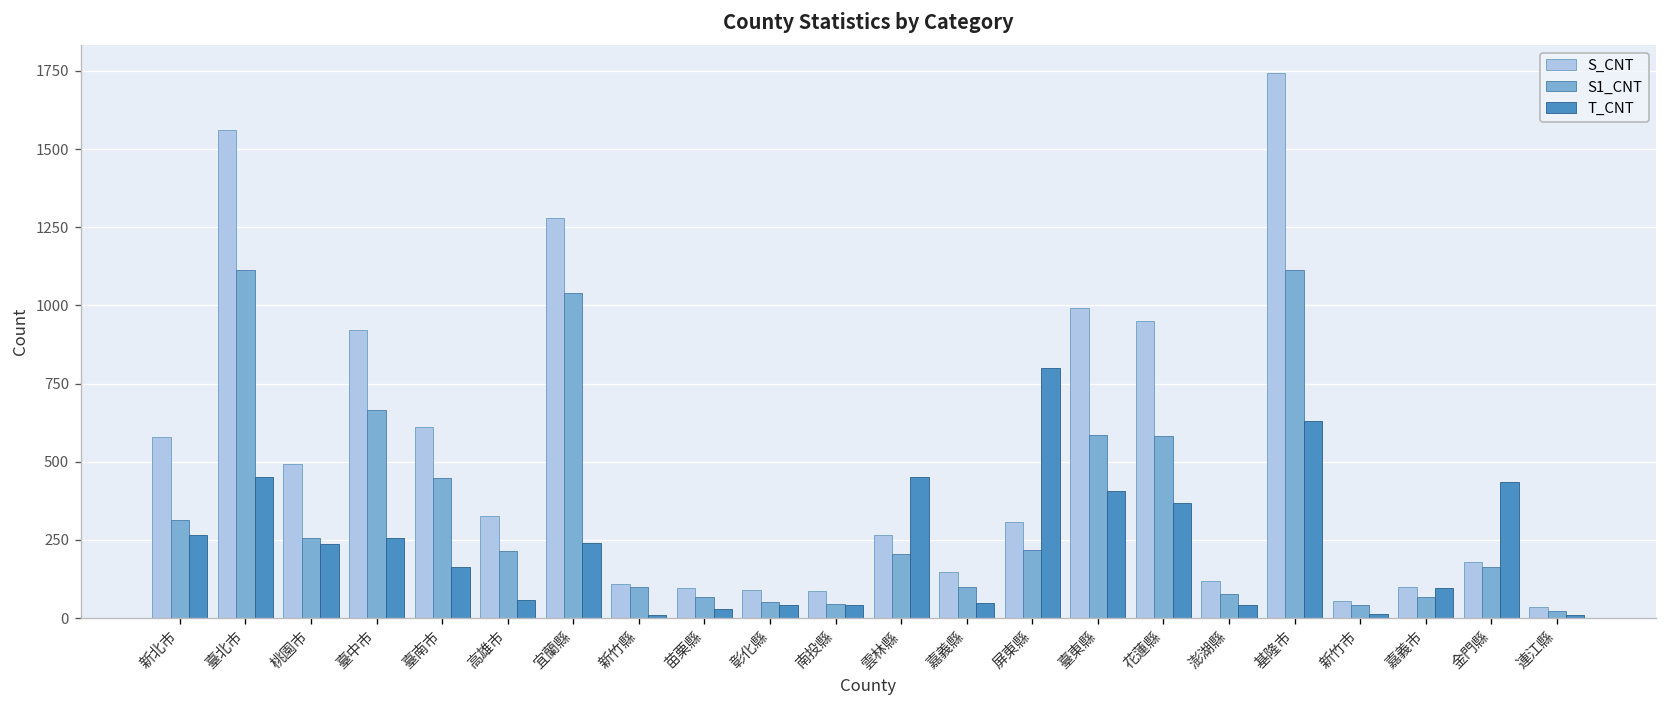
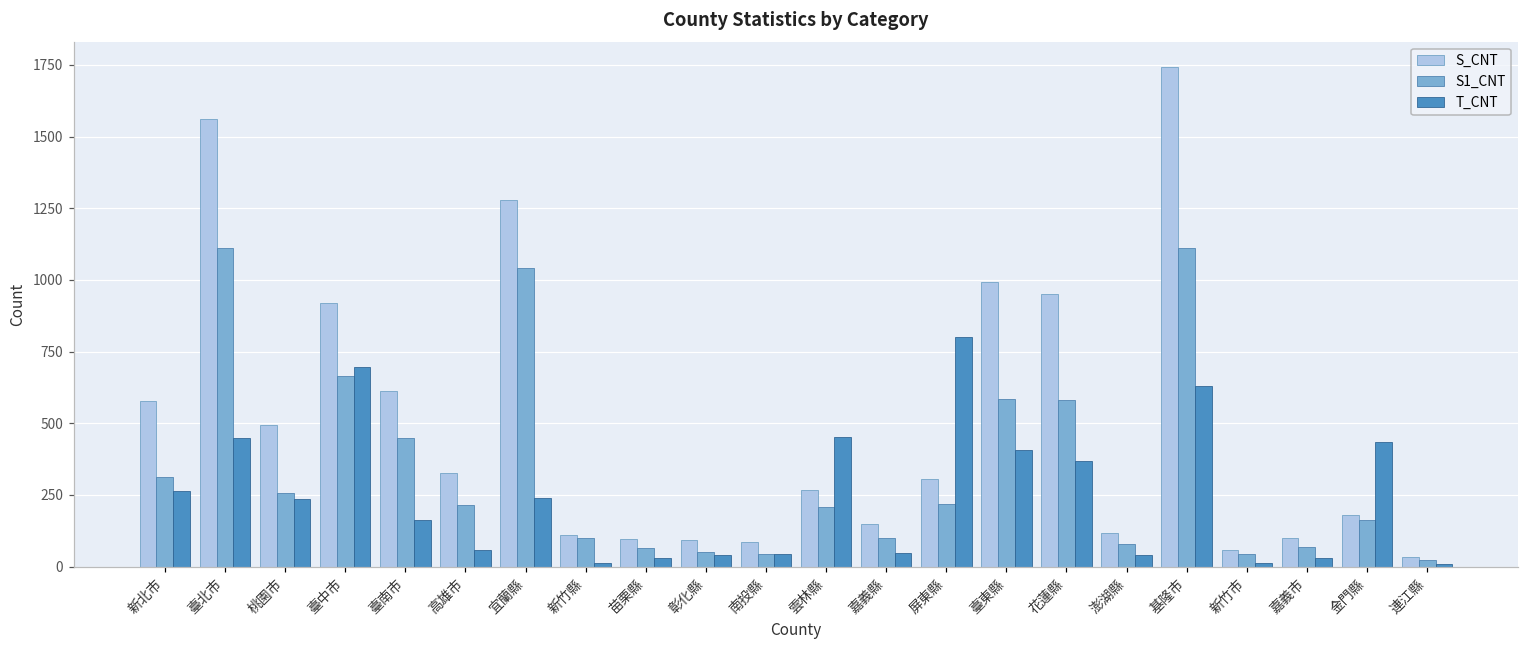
  {
    "T_CNT": {
      "新北市": 260,
      "臺北市": 450,
      "桃園市": 240,
-     "臺中市": 260,
+     "臺中市": 700,
      "臺南市": 160,
      "高雄市": 60,
      "宜蘭縣": 240,
      "新竹縣": 10,
      "苗栗縣": 30,
      "彰化縣": 40,
      "南投縣": 40,
      "雲林縣": 450,
      "嘉義縣": 50,
      "屏東縣": 800,
      "臺東縣": 410,
      "花蓮縣": 370,
      "澎湖縣": 40,
      "基隆市": 630,
      "新竹市": 10,
-     "嘉義市": 100,
+     "嘉義市": 30,
      "金門縣": 430,
      "連江縣": 10
    }
  }
